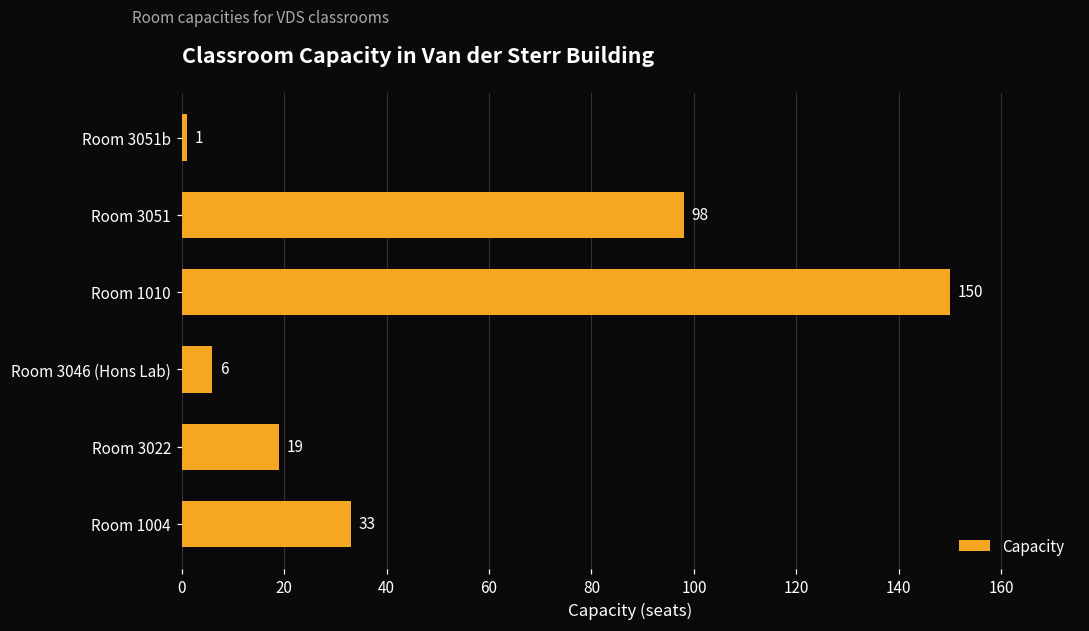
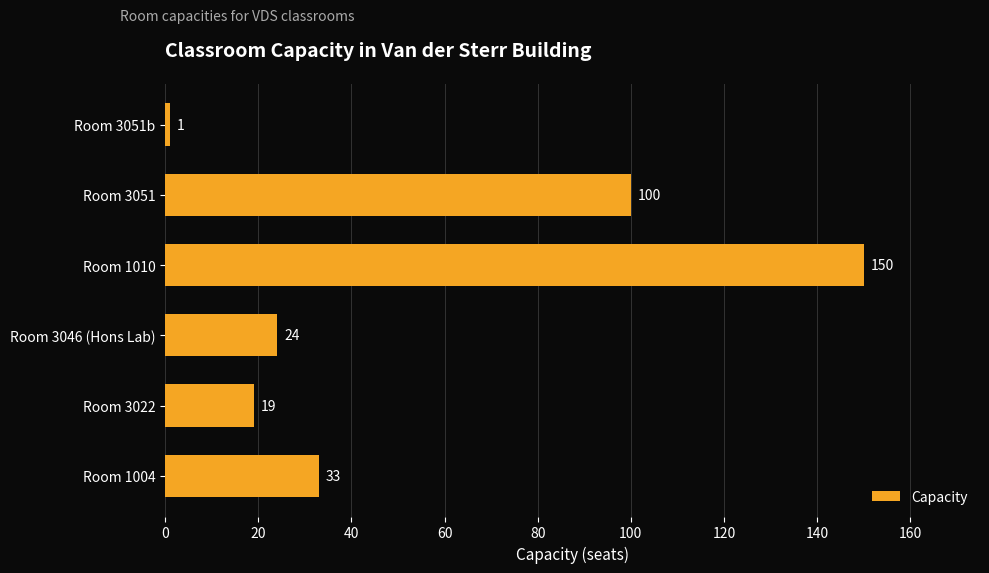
  {
    "Room 3051b": 1,
-   "Room 3051": 98,
+   "Room 3051": 100,
    "Room 1010": 150,
-   "Room 3046 (Hons Lab)": 6,
+   "Room 3046 (Hons Lab)": 24,
    "Room 3022": 19,
    "Room 1004": 33
  }
